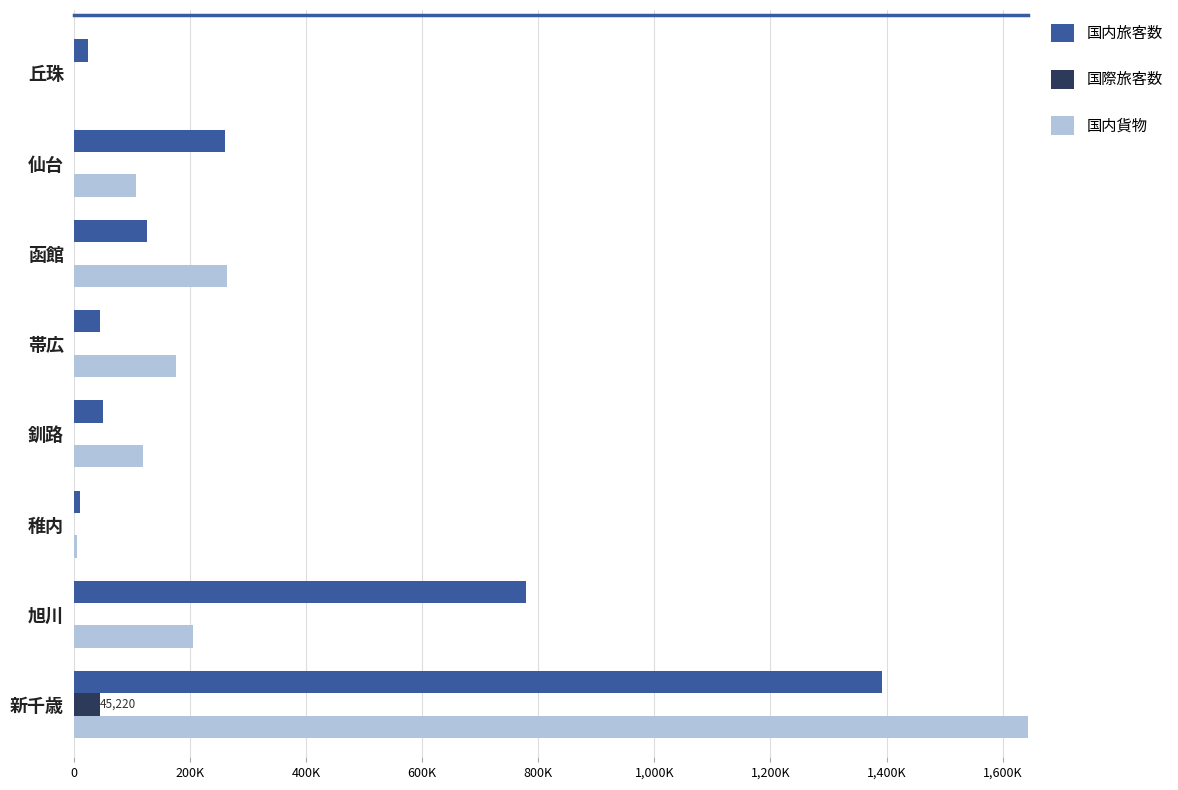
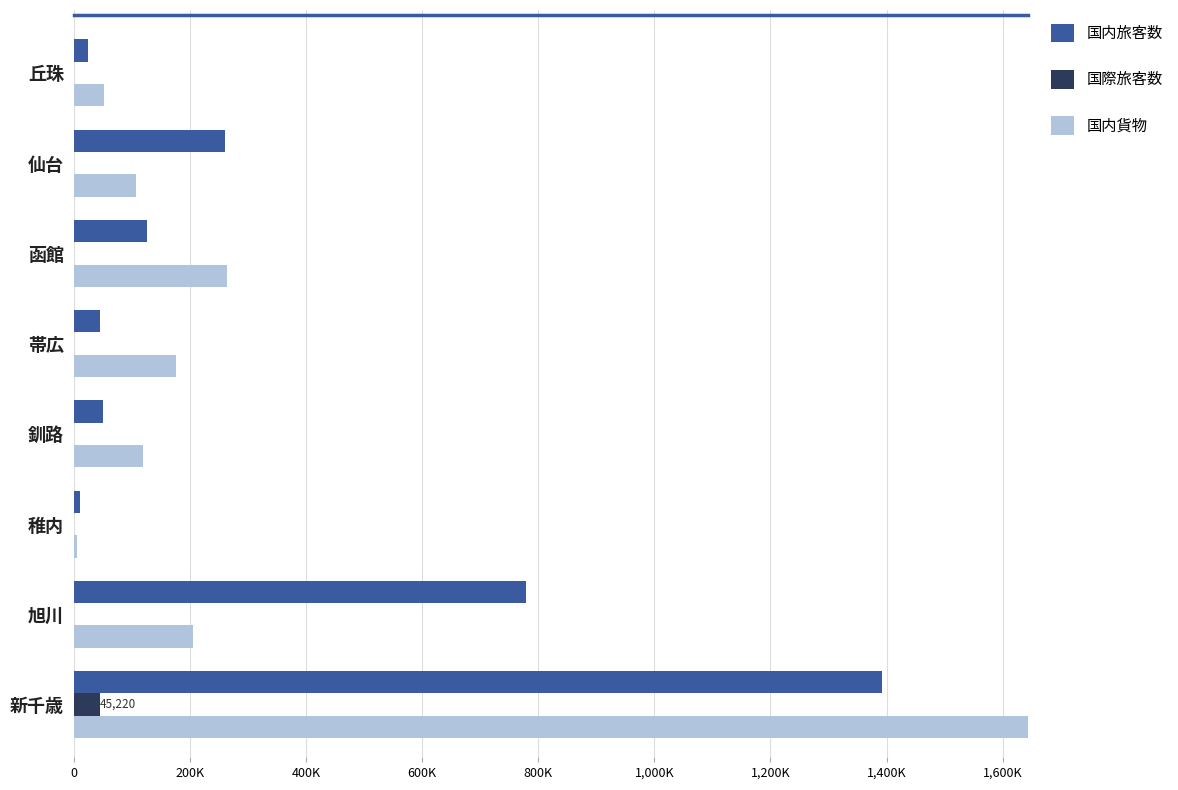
  {
    "国内旅客数": {
      "丘珠": "20,000",
      "仙台": "260,000",
      "函館": "130,000",
      "帯広": "40,000",
      "釧路": "50,000",
      "稚内": "10,000",
      "旭川": "780,000",
      "新千歳": "1,390,000"
    },
    "国際旅客数": {
      "新千歳": "45,220"
    },
    "国内貨物": {
-     "丘珠": "0",
+     "丘珠": "50,000",
      "仙台": "110,000",
      "函館": "260,000",
      "帯広": "180,000",
      "釧路": "120,000",
      "稚内": "10,000",
      "旭川": "210,000"
    }
  }
